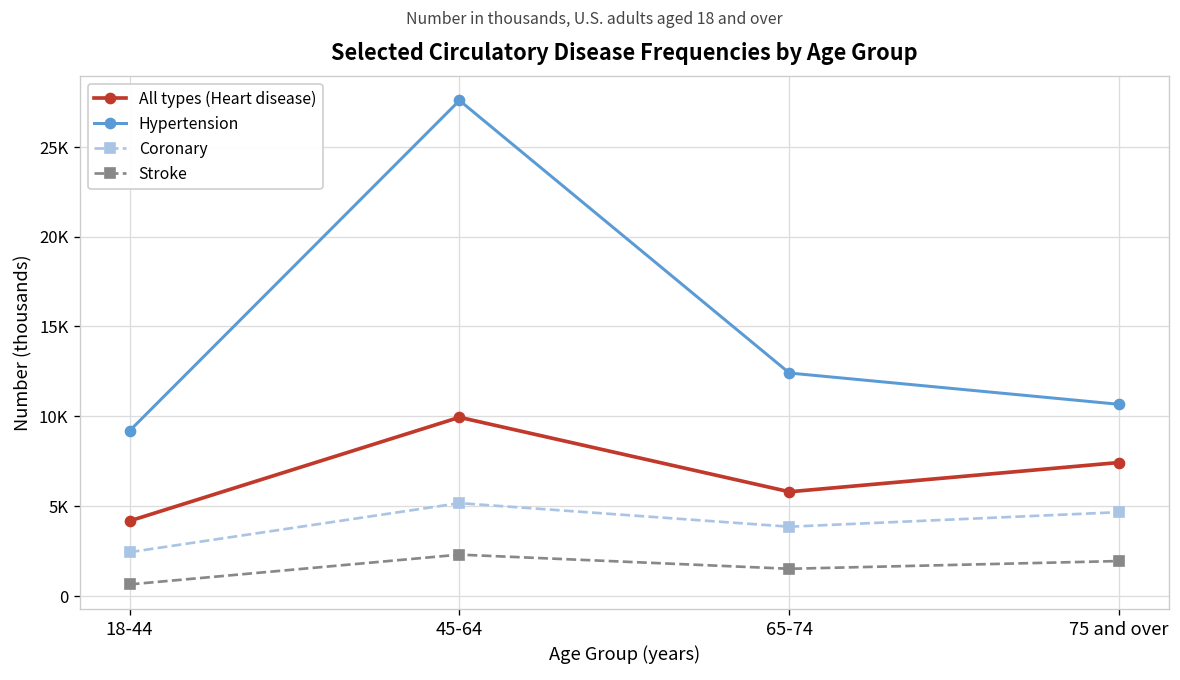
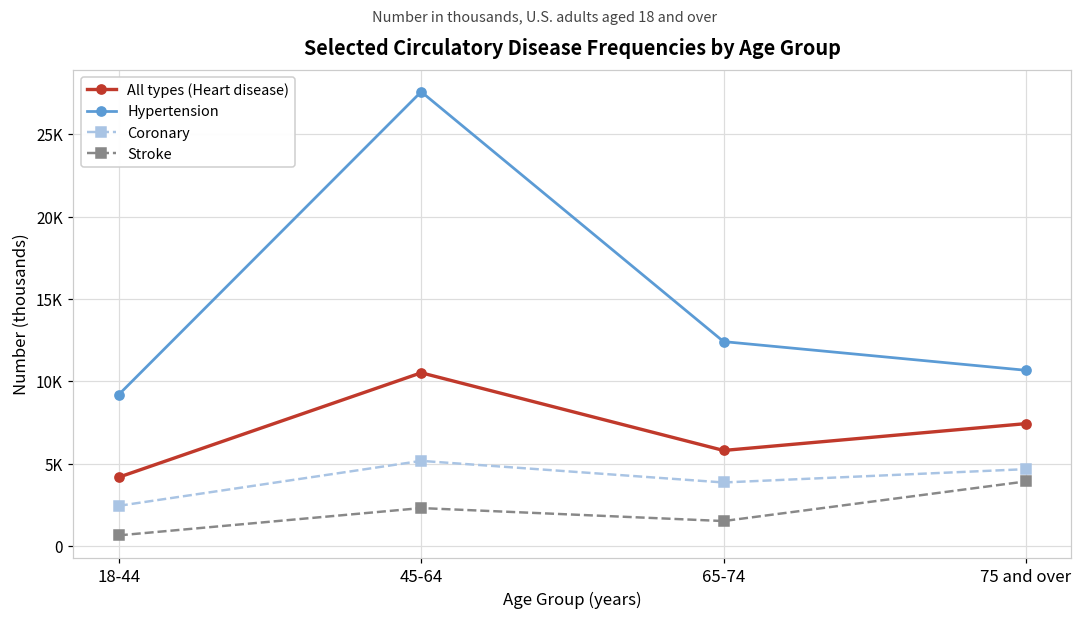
  {
    "All types (Heart disease)": {
      "18-44": 4200,
-     "45-64": 9900,
+     "45-64": 10500,
      "65-74": 5800,
      "75 and over": 7400
    },
    "Hypertension": {
      "18-44": 9200,
      "45-64": 27600,
      "65-74": 12400,
      "75 and over": 10700
    },
    "Coronary": {
      "18-44": 2400,
      "45-64": 5200,
      "65-74": 3800,
      "75 and over": 4700
    },
    "Stroke": {
      "18-44": 600,
      "45-64": 2300,
      "65-74": 1500,
-     "75 and over": 1900
+     "75 and over": 3900
    }
  }
